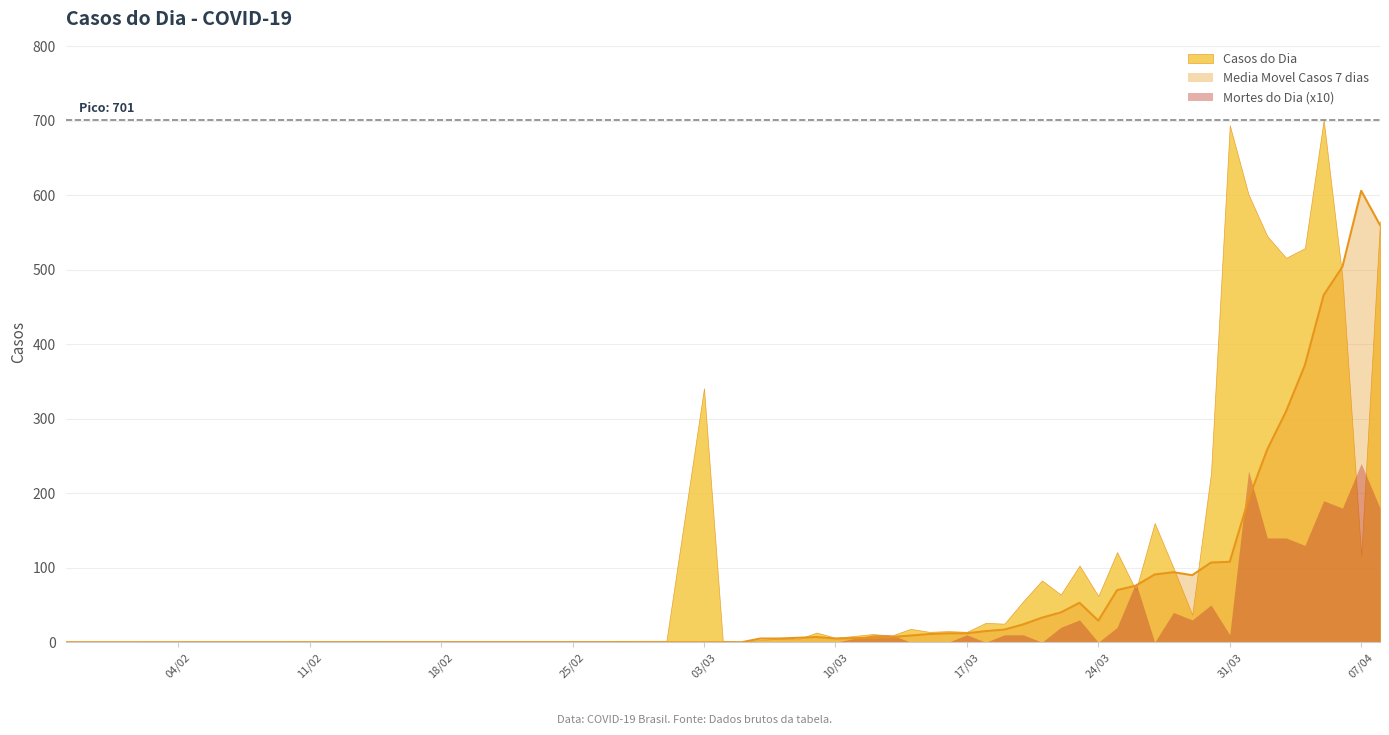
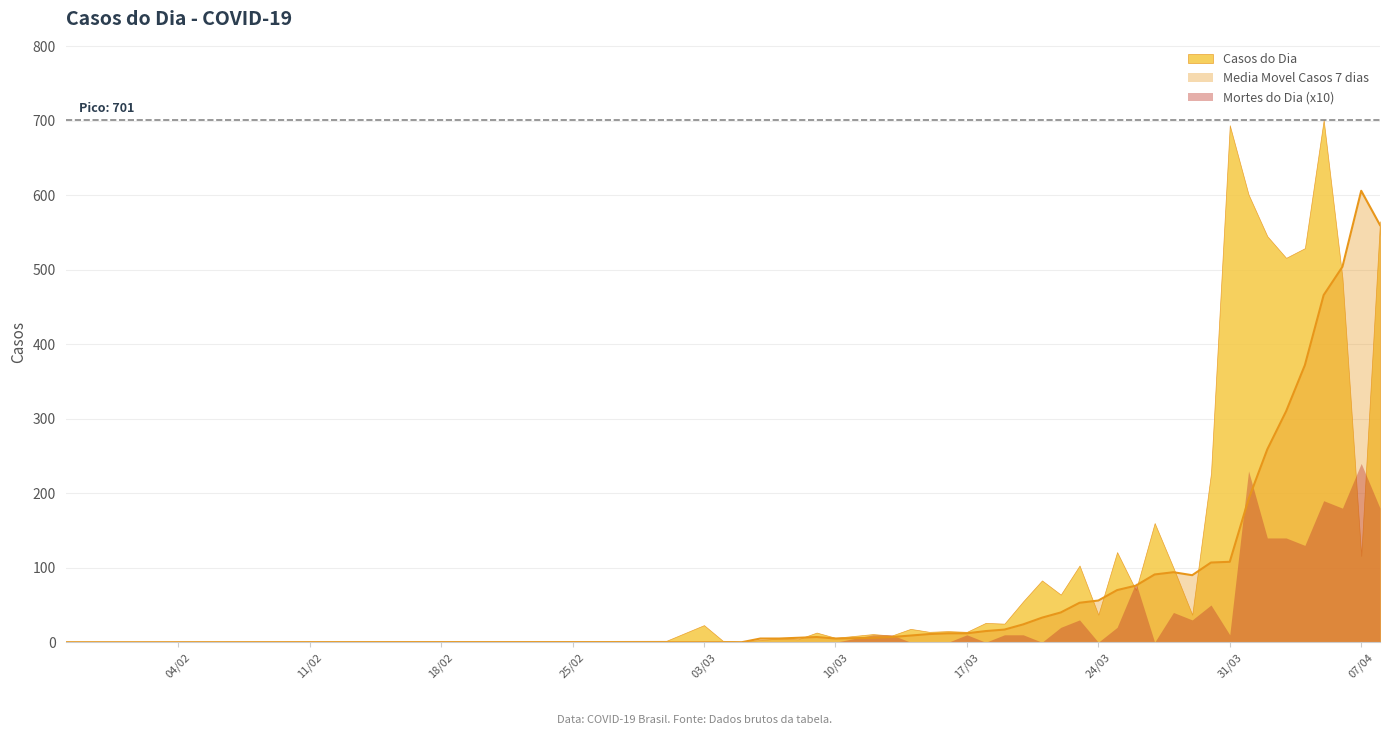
  {
    "Casos do Dia": {
-     "03/03": 340,
-     "24/03": 60,
+     "03/03": 20,
+     "24/03": 40,
      "31/03": 690,
      "07/04": 120
    },
    "Media Movel Casos 7 dias": {
-     "24/03": 30,
+     "24/03": 60,
      "31/03": 110,
      "07/04": 610
    },
    "Mortes do Dia (x10)": {
      "10/03": 0,
      "24/03": 0,
      "31/03": 10,
      "07/04": 240
    }
  }
